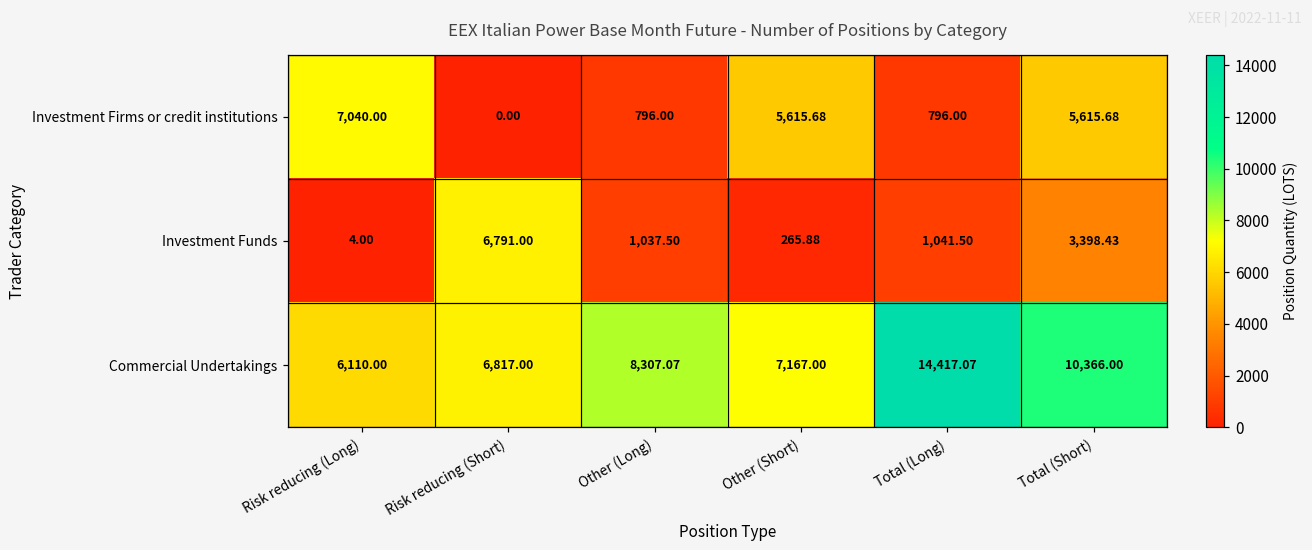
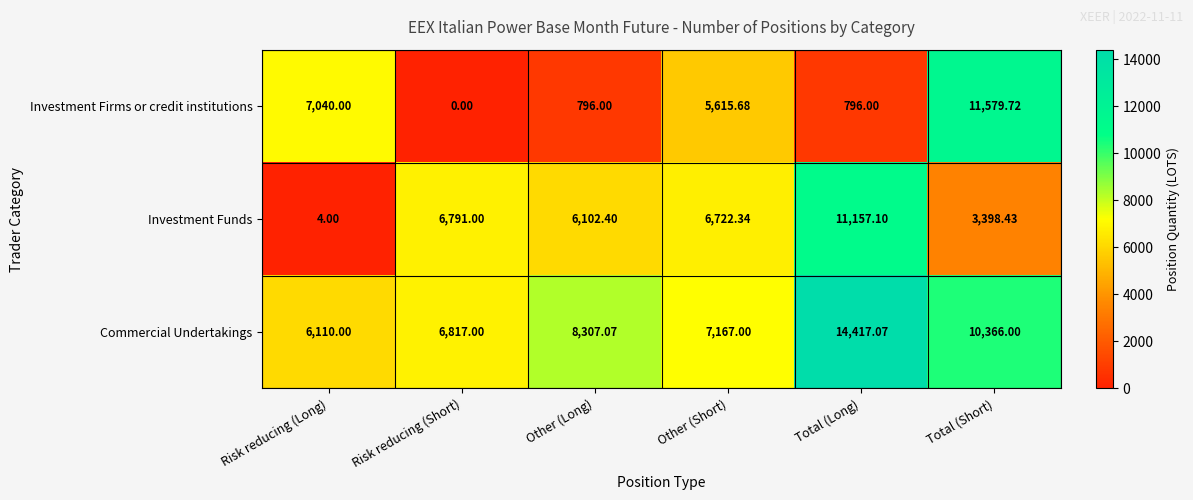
  {
    "Investment Firms or credit institutions": {
      "Risk reducing (Long)": "7,040.00",
      "Risk reducing (Short)": "0.00",
      "Other (Long)": "796.00",
      "Other (Short)": "5,615.68",
      "Total (Long)": "796.00",
-     "Total (Short)": "5,615.68"
+     "Total (Short)": "11,579.72"
    },
    "Investment Funds": {
      "Risk reducing (Long)": "4.00",
      "Risk reducing (Short)": "6,791.00",
-     "Other (Long)": "1,037.50",
-     "Other (Short)": "265.88",
-     "Total (Long)": "1,041.50",
+     "Other (Long)": "6,102.40",
+     "Other (Short)": "6,722.34",
+     "Total (Long)": "11,157.10",
      "Total (Short)": "3,398.43"
    },
    "Commercial Undertakings": {
      "Risk reducing (Long)": "6,110.00",
      "Risk reducing (Short)": "6,817.00",
      "Other (Long)": "8,307.07",
      "Other (Short)": "7,167.00",
      "Total (Long)": "14,417.07",
      "Total (Short)": "10,366.00"
    }
  }
